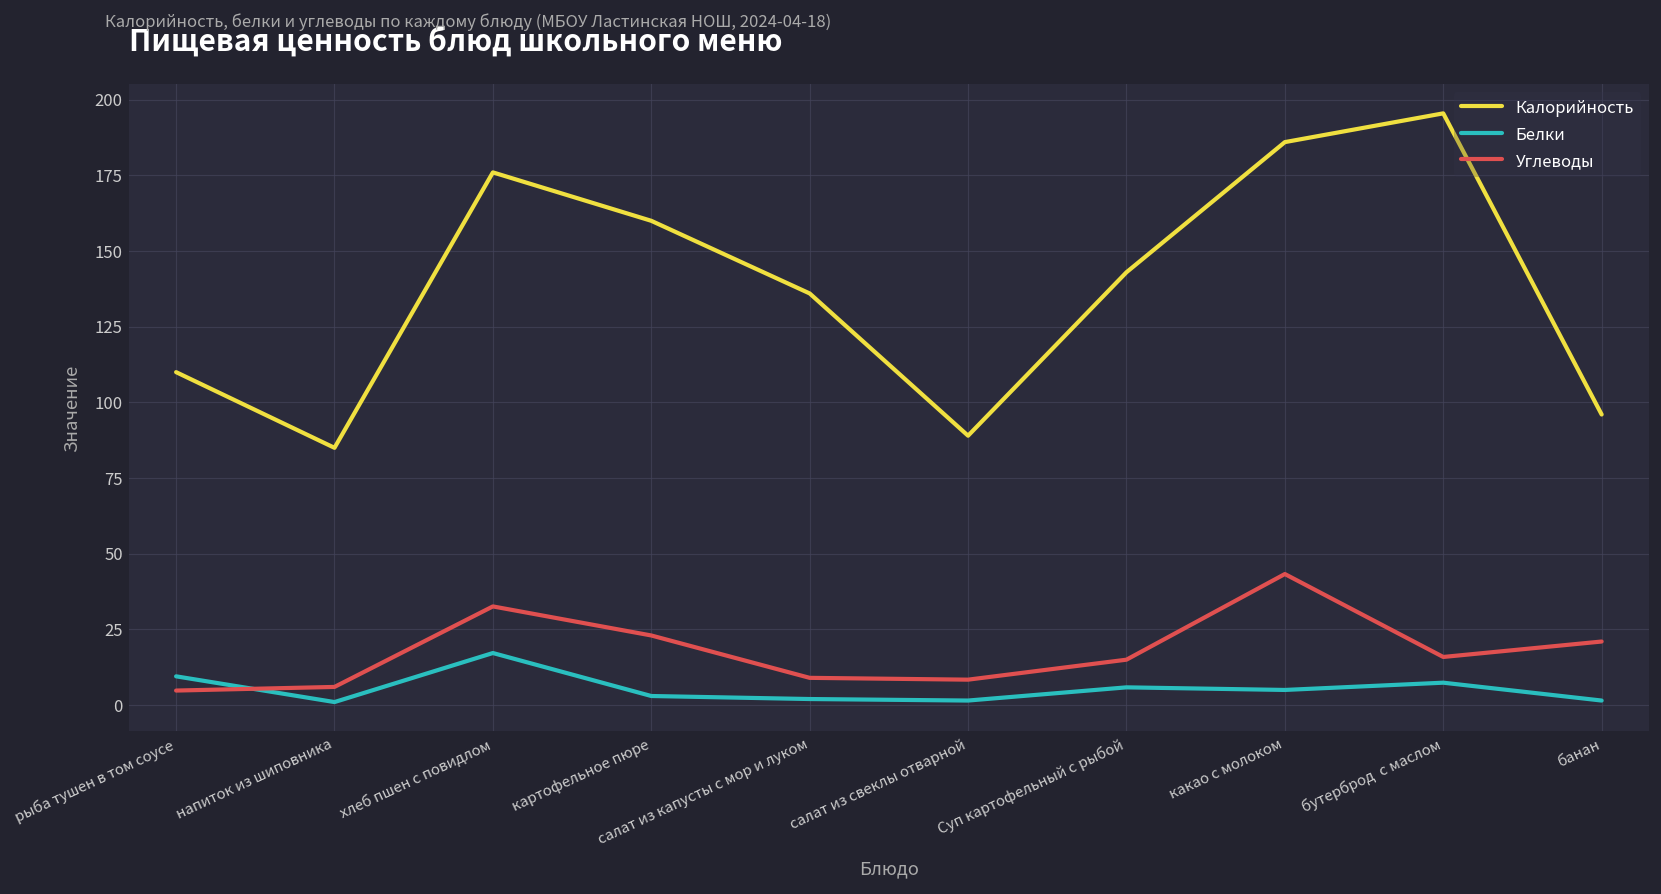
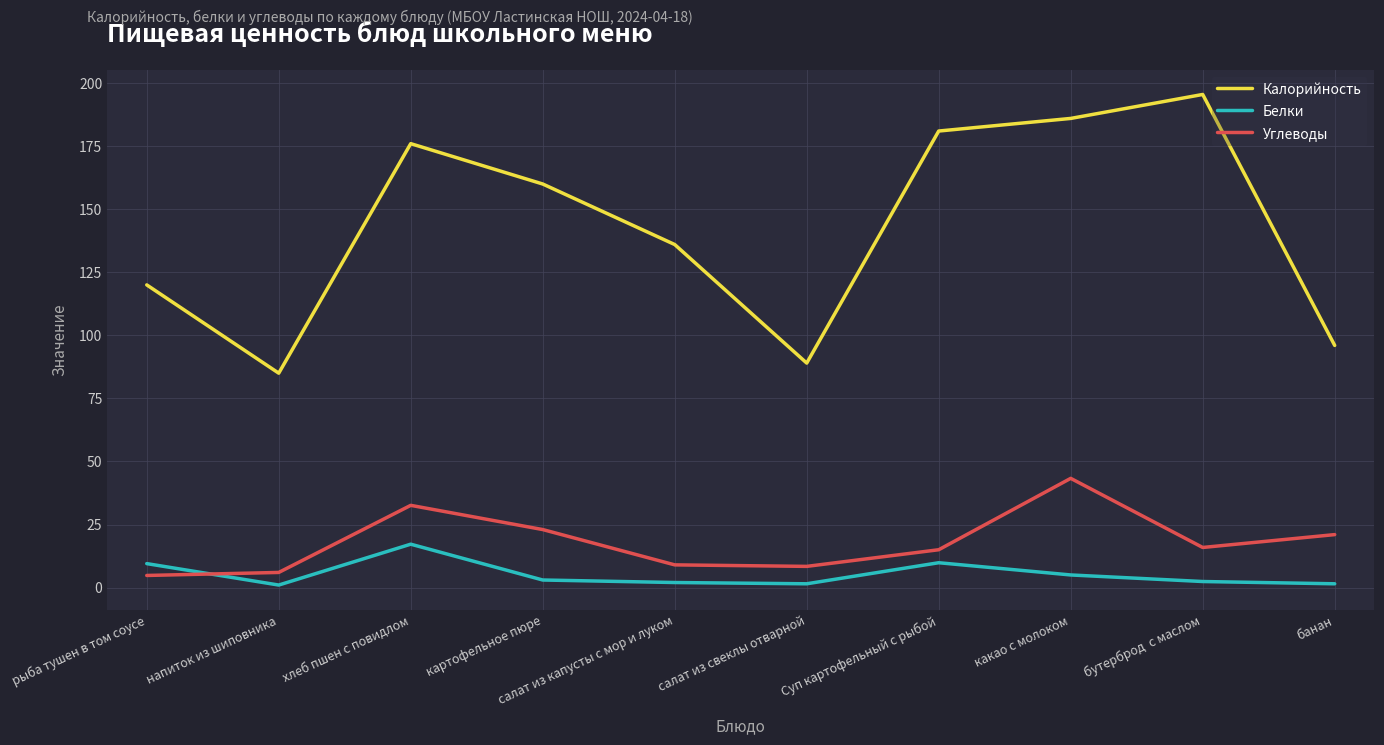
  {
    "Калорийность": {
-     "рыба тушен в том соусе": 110,
+     "рыба тушен в том соусе": 120,
      "напиток из шиповника": 85,
      "хлеб пшен с повидлом": 176,
      "картофельное пюре": 160,
      "салат из капусты с мор и луком": 136,
      "салат из свеклы отварной": 89,
-     "Суп картофельный с рыбой": 143,
+     "Суп картофельный с рыбой": 181,
      "какао с молоком": 186,
      "бутерброд с маслом": 196,
      "банан": 96
    },
    "Белки": {
      "рыба тушен в том соусе": 10,
      "напиток из шиповника": 1,
      "хлеб пшен с повидлом": 17,
      "картофельное пюре": 3,
      "салат из капусты с мор и луком": 2,
      "салат из свеклы отварной": 2,
-     "Суп картофельный с рыбой": 6,
+     "Суп картофельный с рыбой": 10,
      "какао с молоком": 5,
-     "бутерброд с маслом": 7,
+     "бутерброд с маслом": 2,
      "банан": 2
    },
    "Углеводы": {
      "рыба тушен в том соусе": 5,
      "напиток из шиповника": 6,
      "хлеб пшен с повидлом": 33,
      "картофельное пюре": 23,
      "салат из капусты с мор и луком": 9,
      "салат из свеклы отварной": 8,
      "Суп картофельный с рыбой": 15,
      "какао с молоком": 43,
      "бутерброд с маслом": 16,
      "банан": 21
    }
  }
